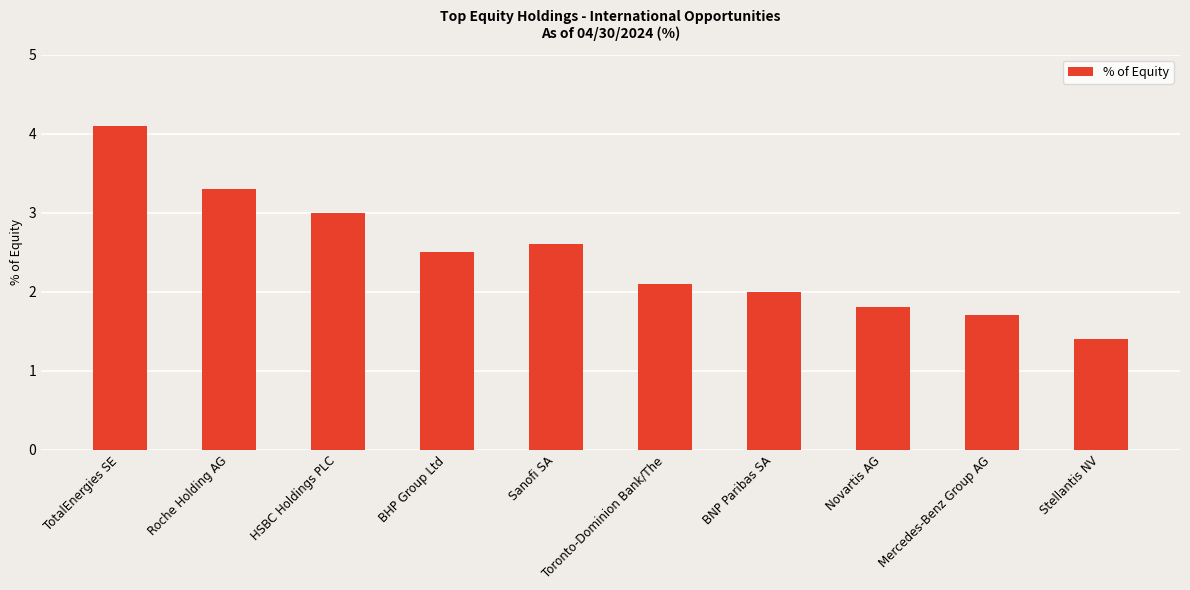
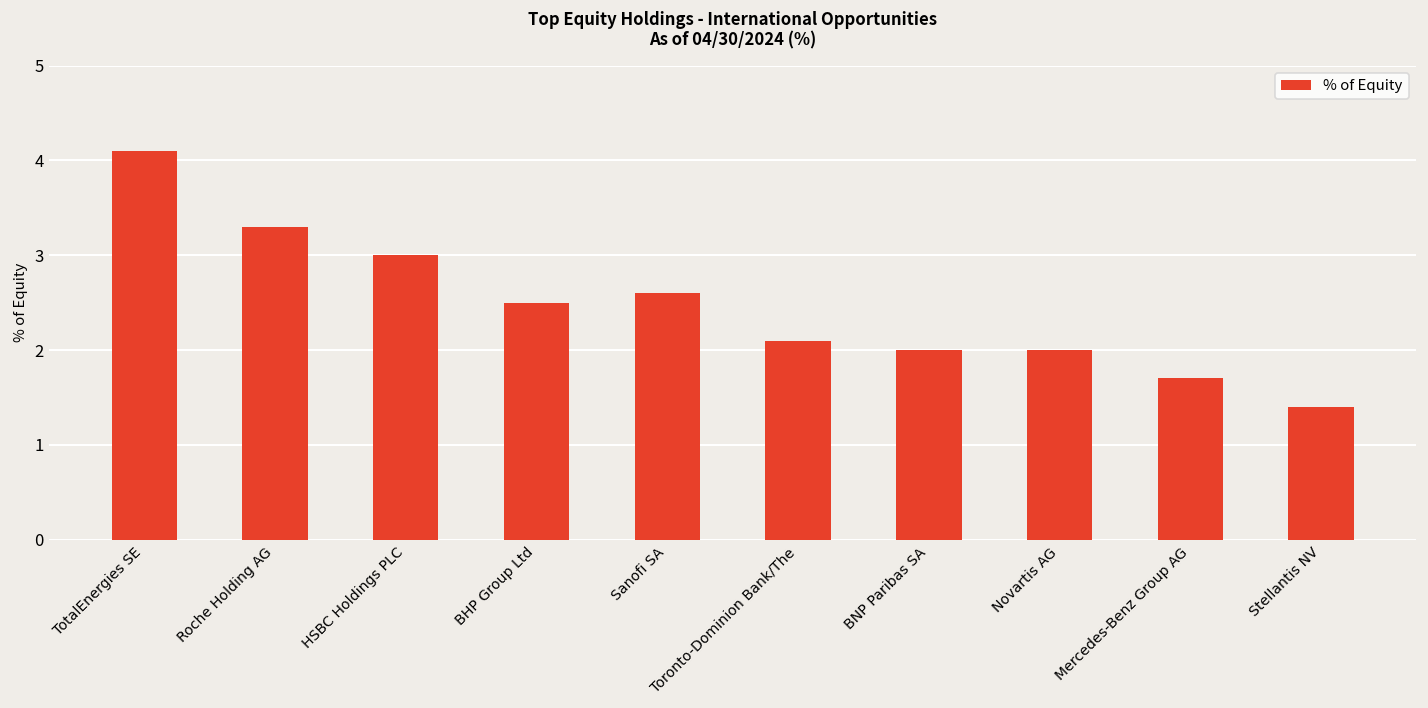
  {
    "TotalEnergies SE": 4.1,
    "Roche Holding AG": 3.3,
    "HSBC Holdings PLC": 3.0,
    "BHP Group Ltd": 2.5,
    "Sanofi SA": 2.6,
    "Toronto-Dominion Bank/The": 2.1,
    "BNP Paribas SA": 2.0,
-   "Novartis AG": 1.8,
+   "Novartis AG": 2.0,
    "Mercedes-Benz Group AG": 1.7,
    "Stellantis NV": 1.4
  }
